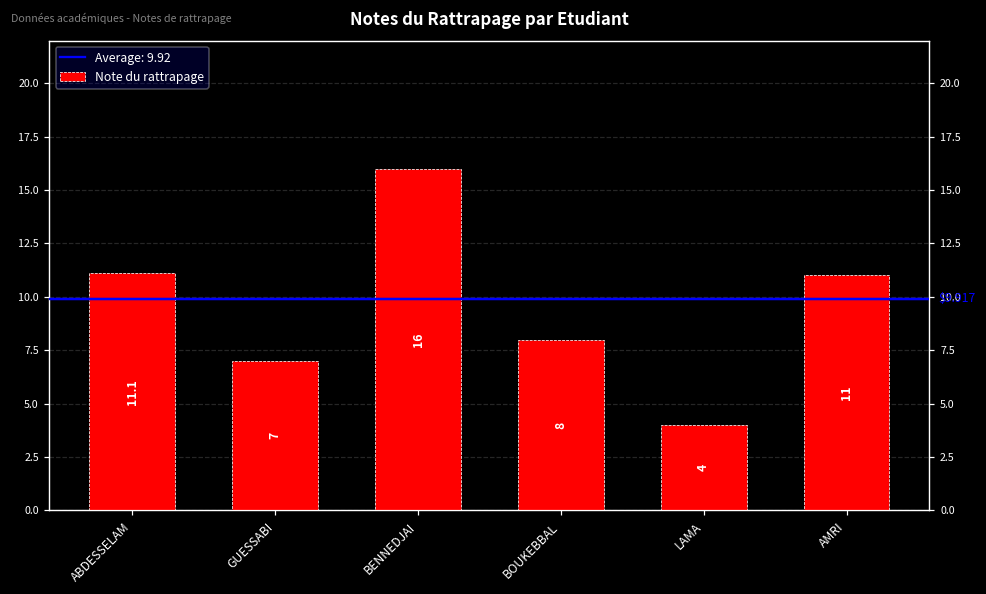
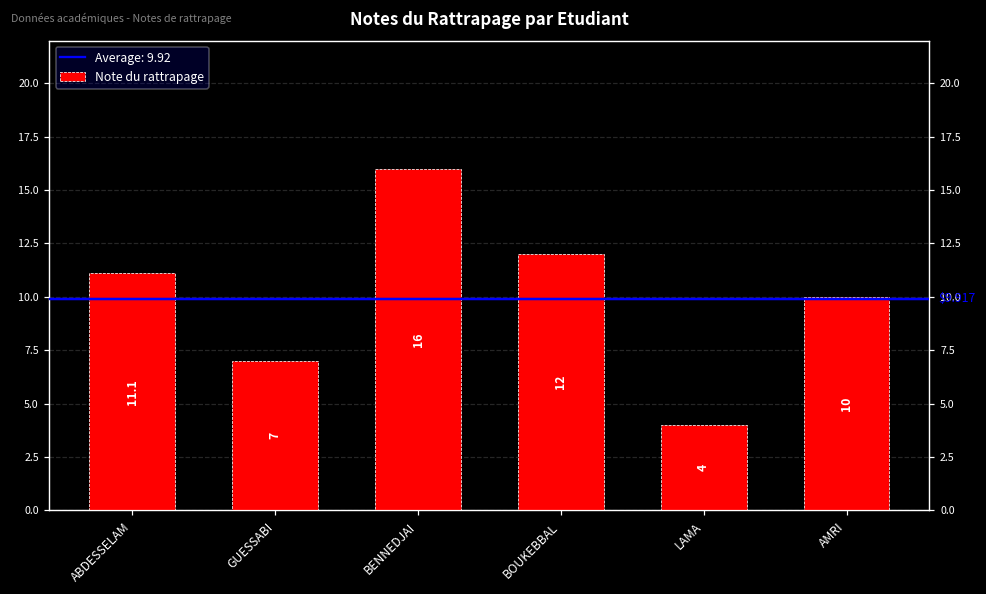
  {
    "ABDESSELAM": 11.1,
    "GUESSABI": 7,
    "BENNEDJAI": 16,
-   "BOUKEBBAL": 8,
+   "BOUKEBBAL": 12,
    "LAMA": 4,
-   "AMRI": 11
+   "AMRI": 10
  }
